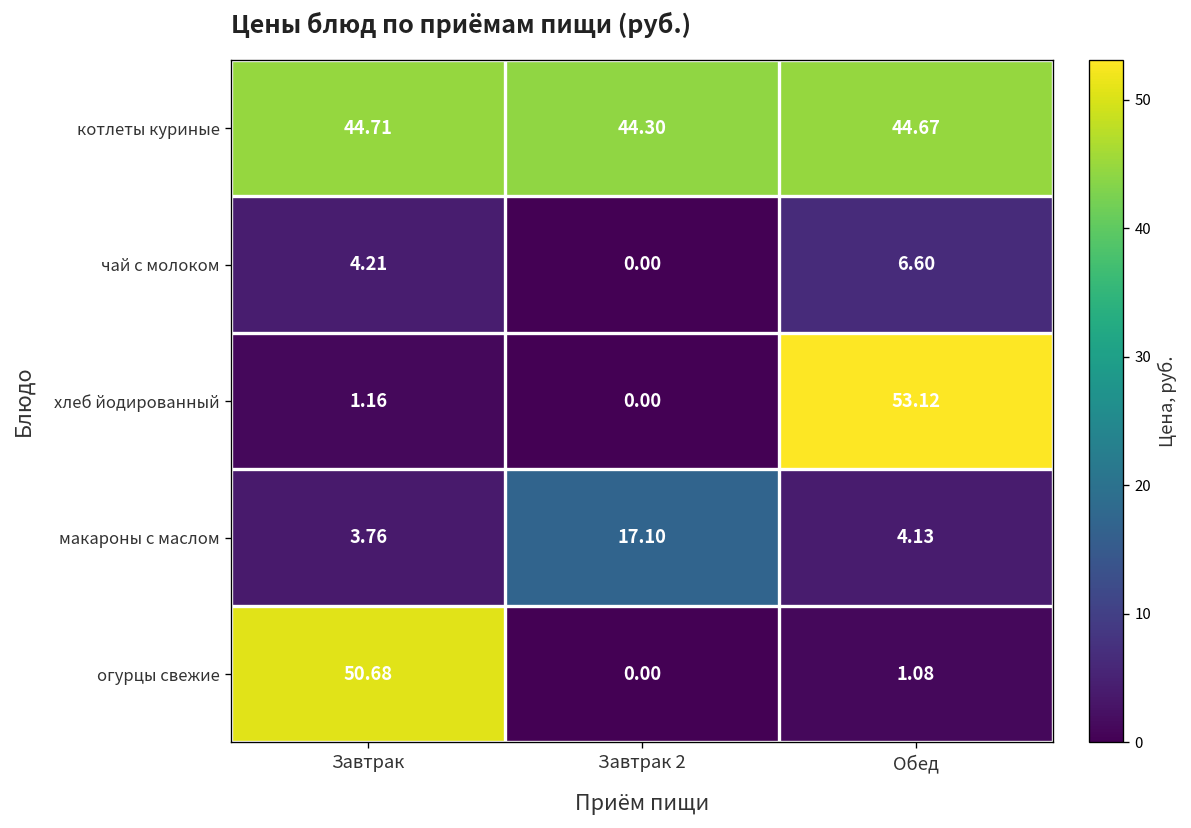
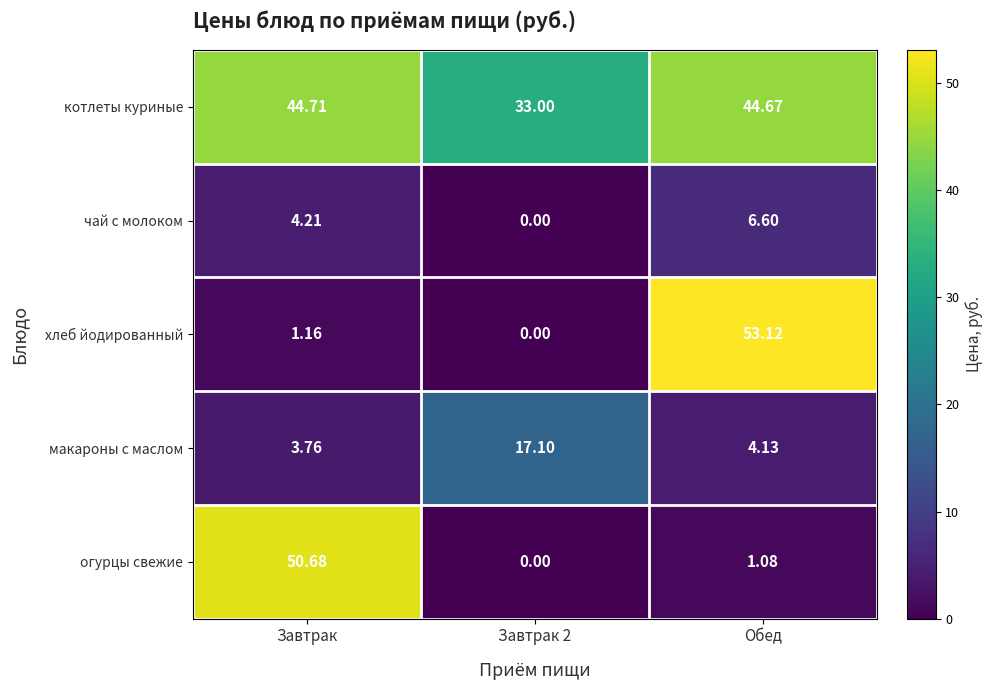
  {
    "котлеты куриные": {
-     "Завтрак 2": 44.30
+     "Завтрак 2": 33.00
    }
  }
